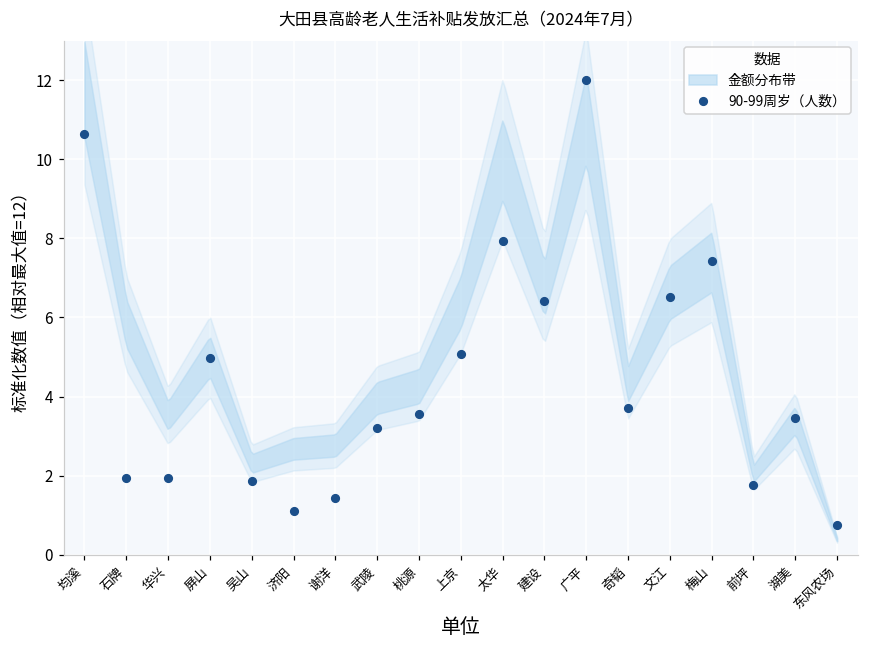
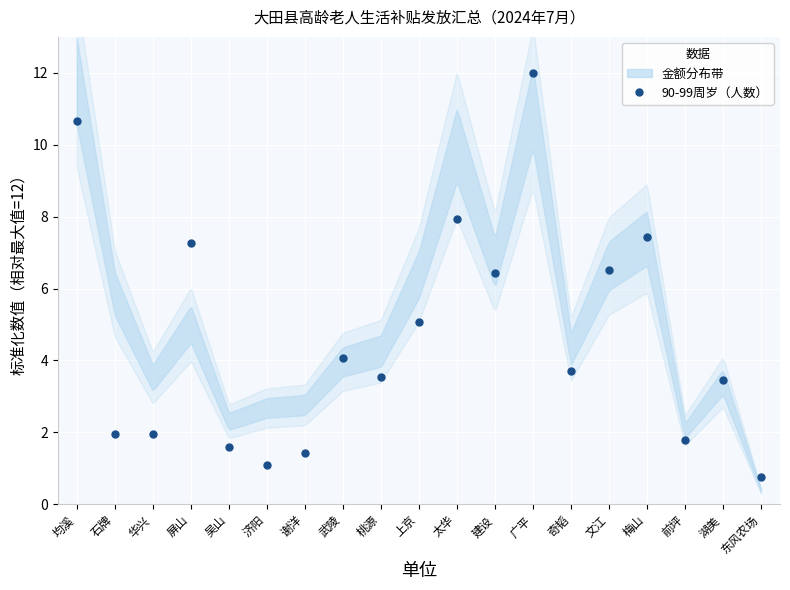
  {
    "90-99周岁（人数）": {
      "均溪": 10.6,
      "石牌": 1.9,
      "华兴": 1.9,
-     "屏山": 5.0,
-     "吴山": 1.9,
+     "屏山": 7.3,
+     "吴山": 1.6,
      "济阳": 1.1,
      "谢洋": 1.4,
-     "武陵": 3.2,
+     "武陵": 4.1,
      "桃源": 3.5,
      "上京": 5.1,
      "太华": 7.9,
      "建设": 6.4,
      "奇韬": 3.7,
      "文江": 6.5,
      "梅山": 7.4,
      "前坪": 1.8,
      "湖美": 3.5,
      "东风农场": 0.8
    }
  }
